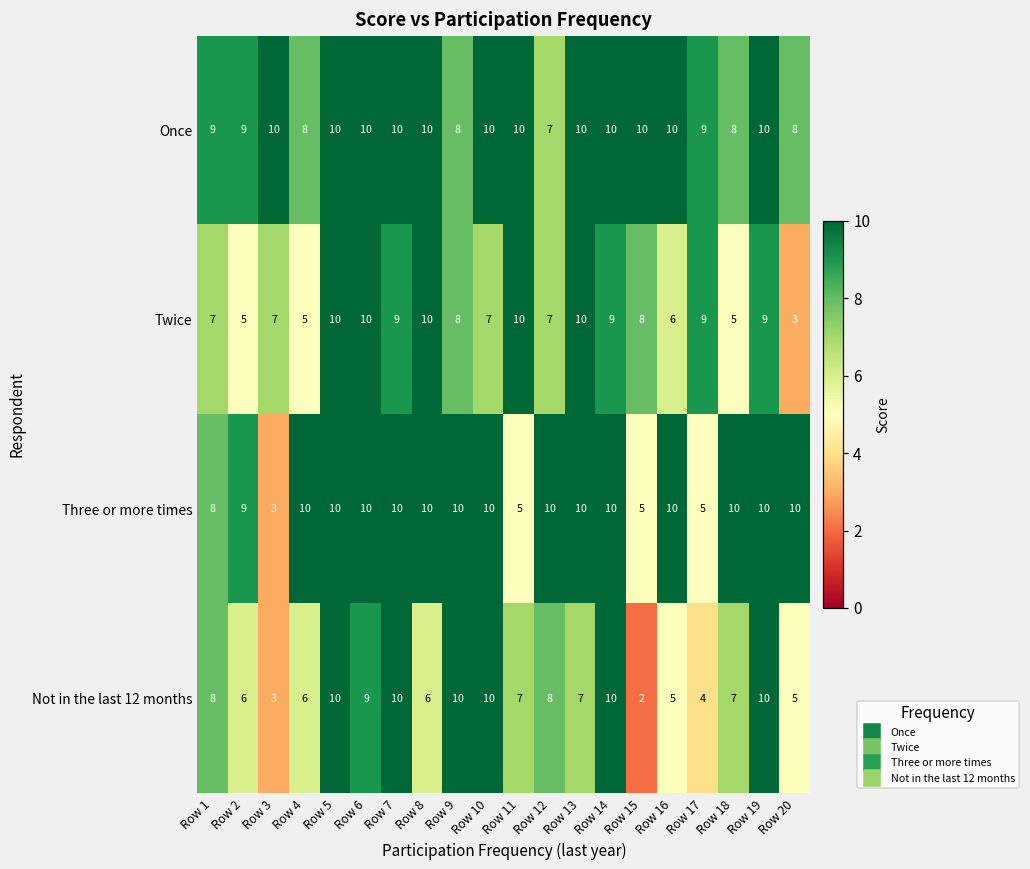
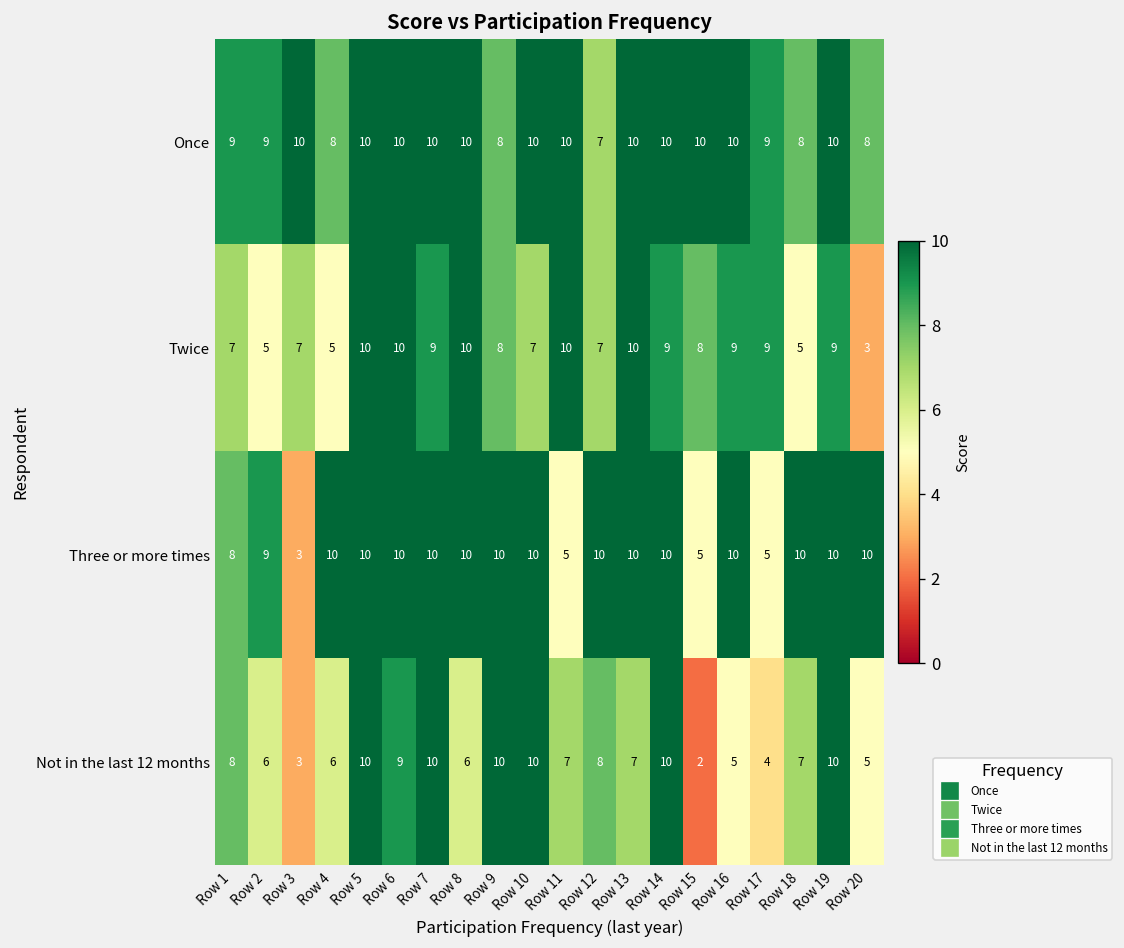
  {
    "Once": {
      "Row 1": 9,
      "Row 2": 9,
      "Row 3": 10,
      "Row 4": 8,
      "Row 5": 10,
      "Row 6": 10,
      "Row 7": 10,
      "Row 8": 10,
      "Row 9": 8,
      "Row 10": 10,
      "Row 11": 10,
      "Row 12": 7,
      "Row 13": 10,
      "Row 14": 10,
      "Row 15": 10,
      "Row 16": 10,
      "Row 17": 9,
      "Row 18": 8,
      "Row 19": 10,
      "Row 20": 8
    },
    "Twice": {
      "Row 1": 7,
      "Row 2": 5,
      "Row 3": 7,
      "Row 4": 5,
      "Row 5": 10,
      "Row 6": 10,
      "Row 7": 9,
      "Row 8": 10,
      "Row 9": 8,
      "Row 10": 7,
      "Row 11": 10,
      "Row 12": 7,
      "Row 13": 10,
      "Row 14": 9,
      "Row 15": 8,
-     "Row 16": 6,
+     "Row 16": 9,
      "Row 17": 9,
      "Row 18": 5,
      "Row 19": 9,
      "Row 20": 3
    },
    "Three or more times": {
      "Row 1": 8,
      "Row 2": 9,
      "Row 3": 3,
      "Row 4": 10,
      "Row 5": 10,
      "Row 6": 10,
      "Row 7": 10,
      "Row 8": 10,
      "Row 9": 10,
      "Row 10": 10,
      "Row 11": 5,
      "Row 12": 10,
      "Row 13": 10,
      "Row 14": 10,
      "Row 15": 5,
      "Row 16": 10,
      "Row 17": 5,
      "Row 18": 10,
      "Row 19": 10,
      "Row 20": 10
    },
    "Not in the last 12 months": {
      "Row 1": 8,
      "Row 2": 6,
      "Row 3": 3,
      "Row 4": 6,
      "Row 5": 10,
      "Row 6": 9,
      "Row 7": 10,
      "Row 8": 6,
      "Row 9": 10,
      "Row 10": 10,
      "Row 11": 7,
      "Row 12": 8,
      "Row 13": 7,
      "Row 14": 10,
      "Row 15": 2,
      "Row 16": 5,
      "Row 17": 4,
      "Row 18": 7,
      "Row 19": 10,
      "Row 20": 5
    }
  }
